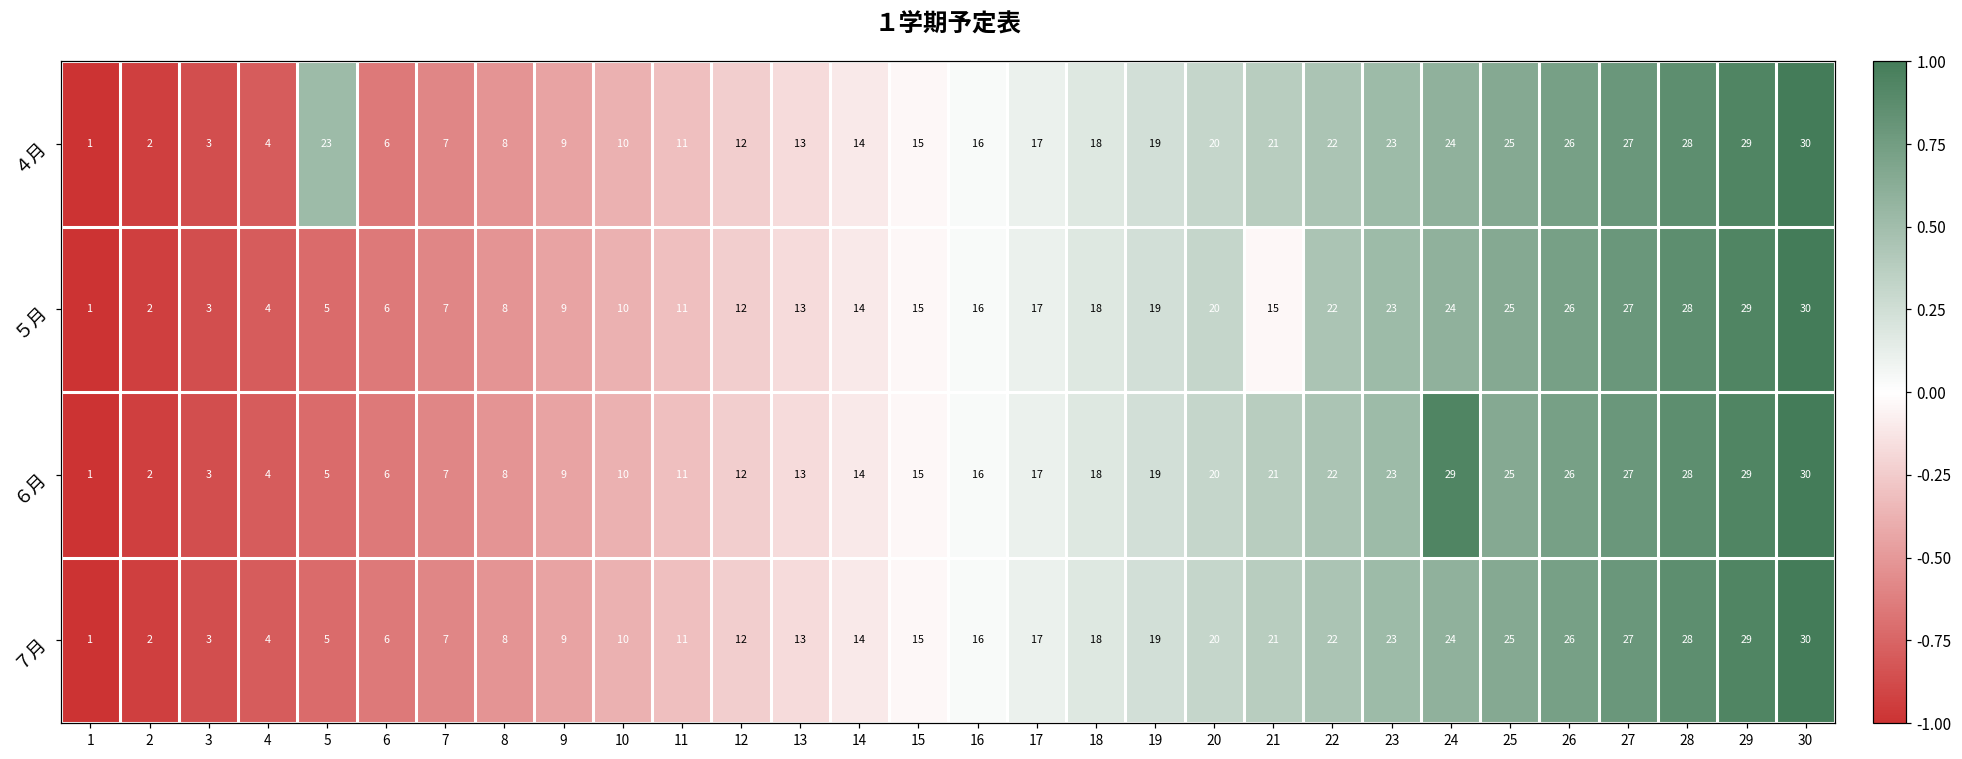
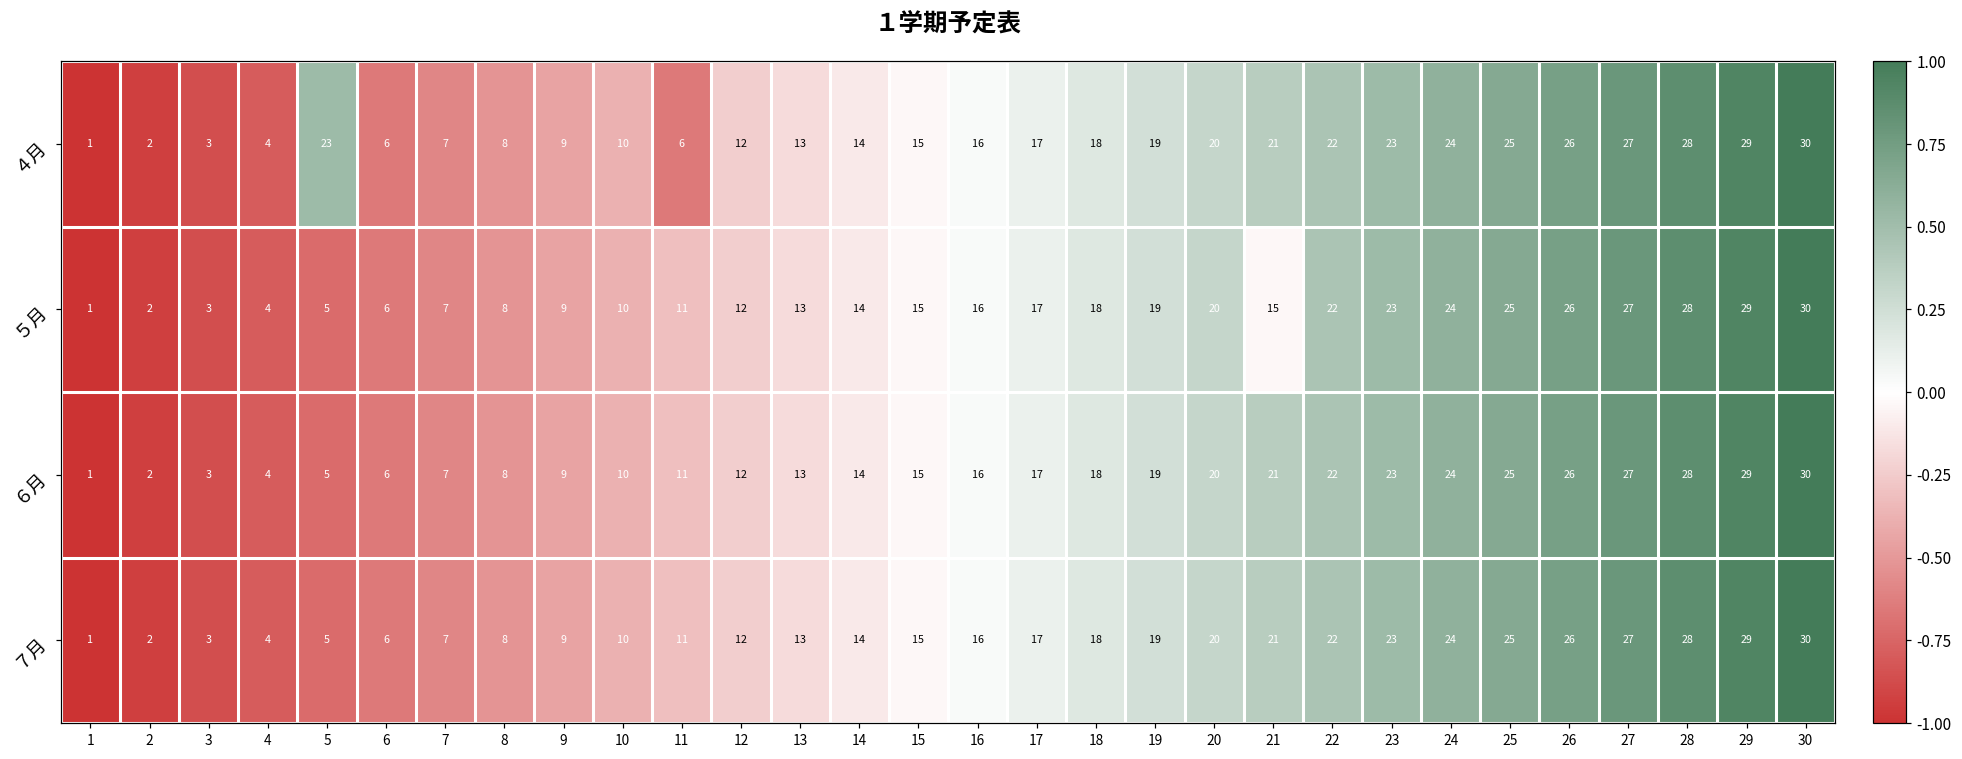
  {
    "４月": {
      "1": 1,
      "2": 2,
      "3": 3,
      "4": 4,
      "5": 23,
      "6": 6,
      "7": 7,
      "8": 8,
      "9": 9,
      "10": 10,
-     "11": 11,
+     "11": 6,
      "12": 12,
      "13": 13,
      "14": 14,
      "15": 15,
      "16": 16,
      "17": 17,
      "18": 18,
      "19": 19,
      "20": 20,
      "21": 21,
      "22": 22,
      "23": 23,
      "24": 24,
      "25": 25,
      "26": 26,
      "27": 27,
      "28": 28,
      "29": 29,
      "30": 30
    },
    "５月": {
      "1": 1,
      "2": 2,
      "3": 3,
      "4": 4,
      "5": 5,
      "6": 6,
      "7": 7,
      "8": 8,
      "9": 9,
      "10": 10,
      "11": 11,
      "12": 12,
      "13": 13,
      "14": 14,
      "15": 15,
      "16": 16,
      "17": 17,
      "18": 18,
      "19": 19,
      "20": 20,
      "21": 15,
      "22": 22,
      "23": 23,
      "24": 24,
      "25": 25,
      "26": 26,
      "27": 27,
      "28": 28,
      "29": 29,
      "30": 30
    },
    "６月": {
      "1": 1,
      "2": 2,
      "3": 3,
      "4": 4,
      "5": 5,
      "6": 6,
      "7": 7,
      "8": 8,
      "9": 9,
      "10": 10,
      "11": 11,
      "12": 12,
      "13": 13,
      "14": 14,
      "15": 15,
      "16": 16,
      "17": 17,
      "18": 18,
      "19": 19,
      "20": 20,
      "21": 21,
      "22": 22,
      "23": 23,
-     "24": 29,
+     "24": 24,
      "25": 25,
      "26": 26,
      "27": 27,
      "28": 28,
      "29": 29,
      "30": 30
    },
    "７月": {
      "1": 1,
      "2": 2,
      "3": 3,
      "4": 4,
      "5": 5,
      "6": 6,
      "7": 7,
      "8": 8,
      "9": 9,
      "10": 10,
      "11": 11,
      "12": 12,
      "13": 13,
      "14": 14,
      "15": 15,
      "16": 16,
      "17": 17,
      "18": 18,
      "19": 19,
      "20": 20,
      "21": 21,
      "22": 22,
      "23": 23,
      "24": 24,
      "25": 25,
      "26": 26,
      "27": 27,
      "28": 28,
      "29": 29,
      "30": 30
    }
  }
